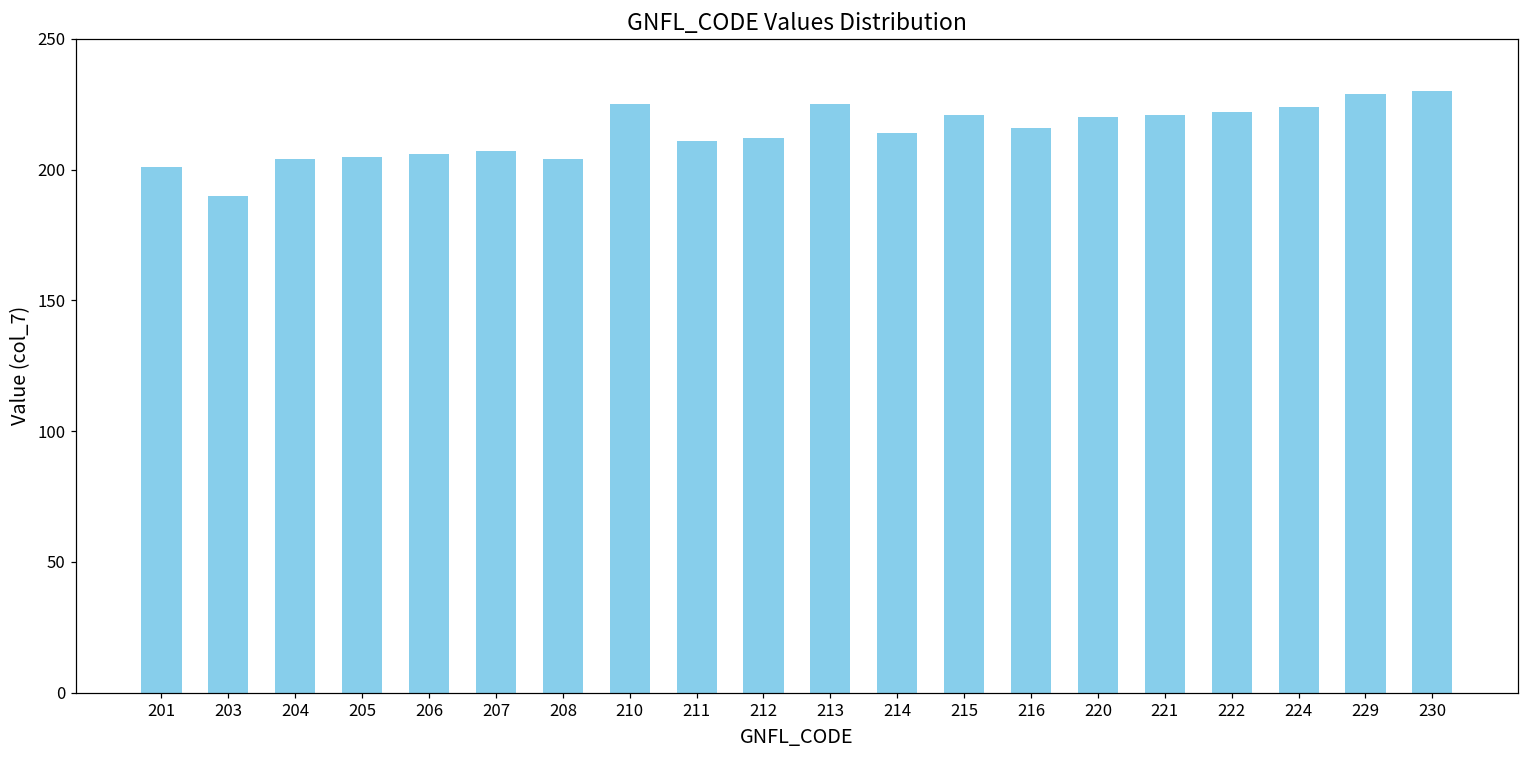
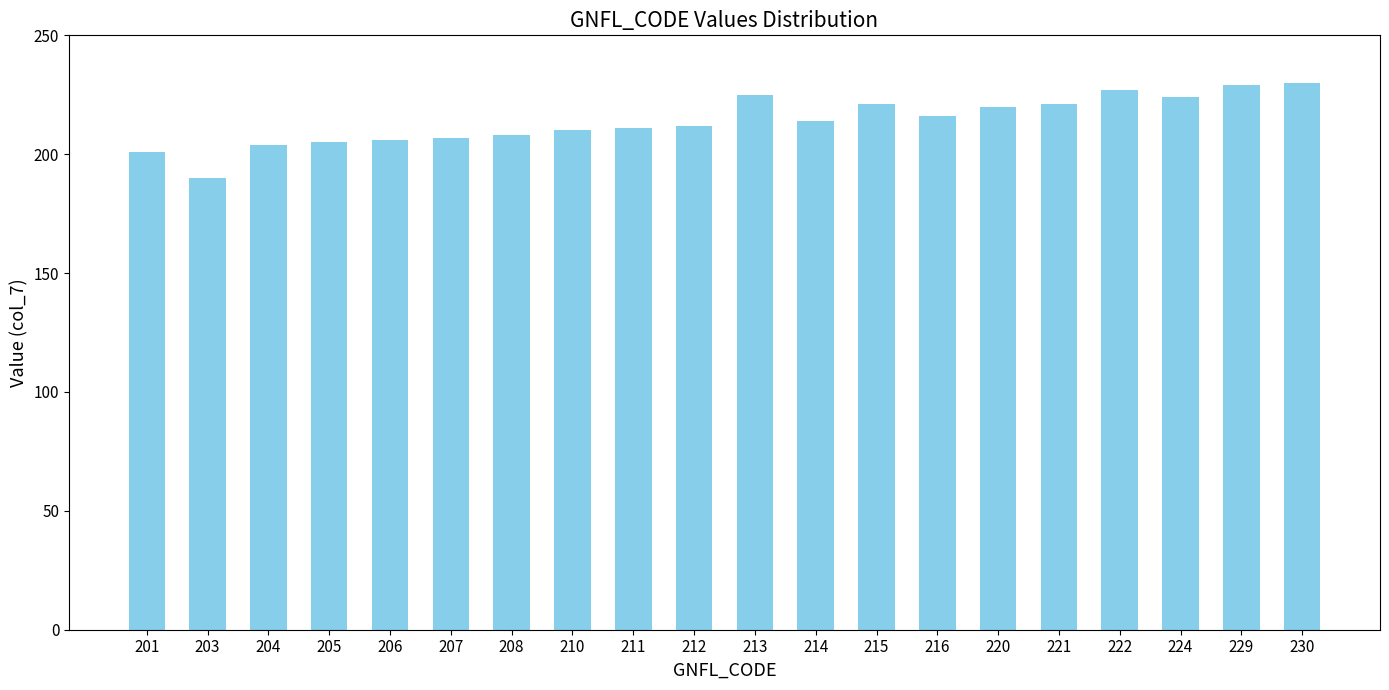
  {
    "201": 201,
    "203": 190,
    "204": 204,
    "205": 205,
    "206": 206,
    "207": 207,
-   "208": 204,
-   "210": 225,
+   "208": 208,
+   "210": 210,
    "211": 211,
    "212": 212,
    "213": 225,
    "214": 214,
    "215": 221,
    "216": 216,
    "220": 220,
    "221": 221,
-   "222": 222,
+   "222": 227,
    "224": 224,
    "229": 229,
    "230": 230
  }
